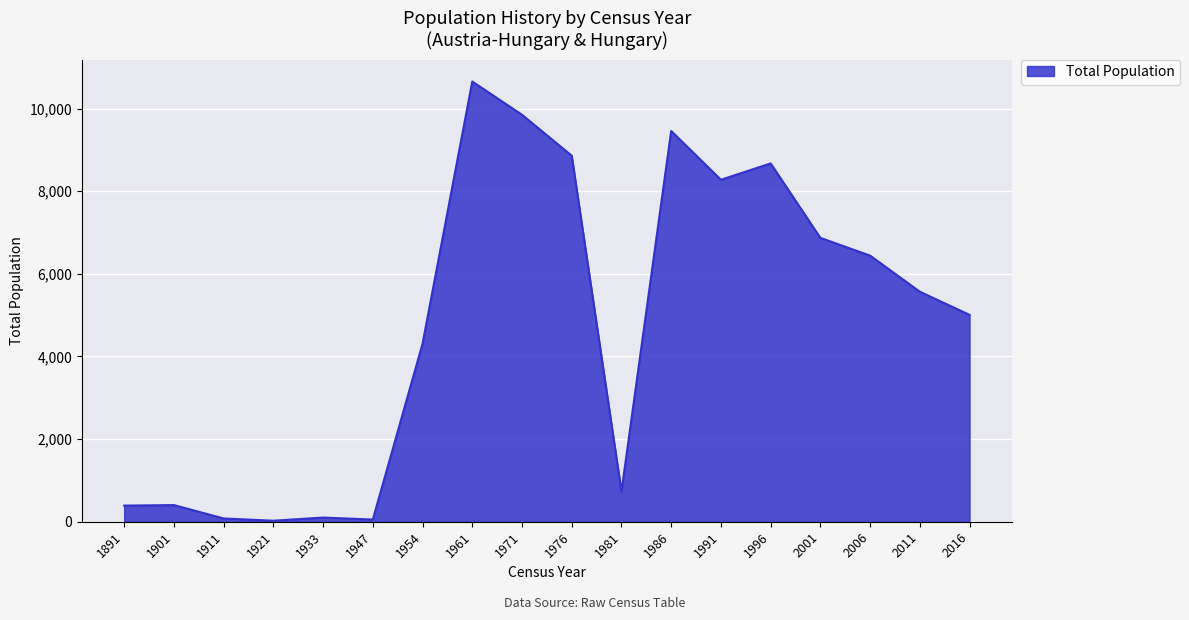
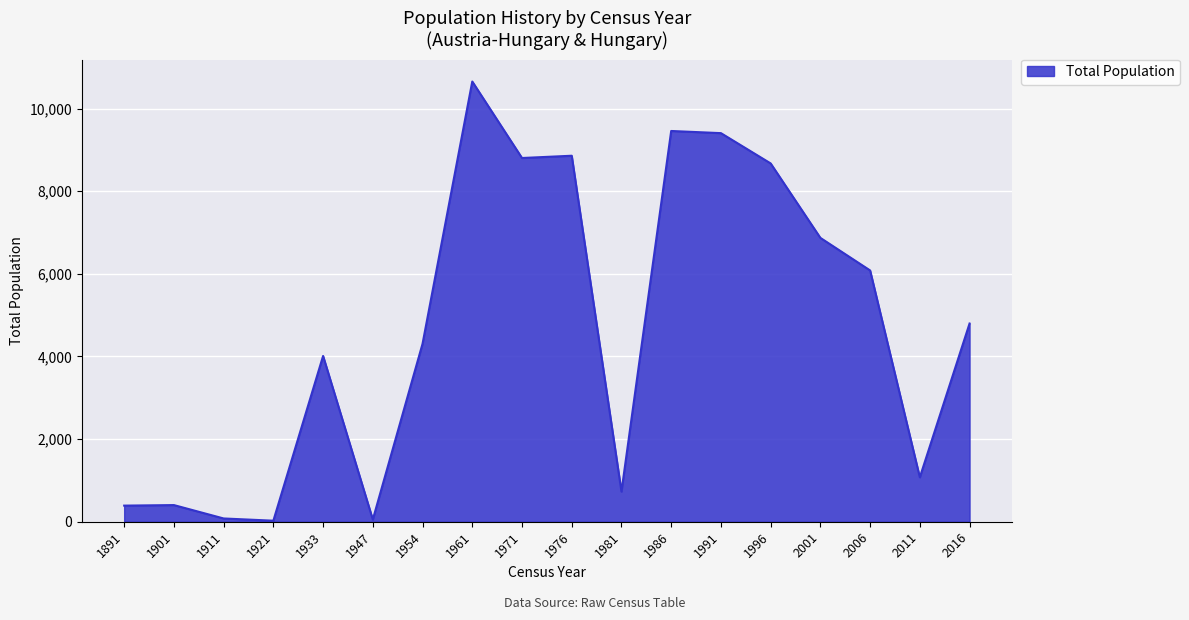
  {
    "1891": "400",
    "1901": "400",
    "1911": "100",
    "1921": "0",
-   "1933": "100",
+   "1933": "4,000",
    "1947": "100",
    "1954": "4,300",
    "1961": "10,700",
-   "1971": "9,800",
+   "1971": "8,800",
    "1976": "8,900",
    "1981": "700",
    "1986": "9,500",
-   "1991": "8,300",
+   "1991": "9,400",
    "1996": "8,700",
    "2001": "6,900",
-   "2006": "6,400",
-   "2011": "5,600",
-   "2016": "5,000"
+   "2006": "6,100",
+   "2011": "1,100",
+   "2016": "4,800"
  }
